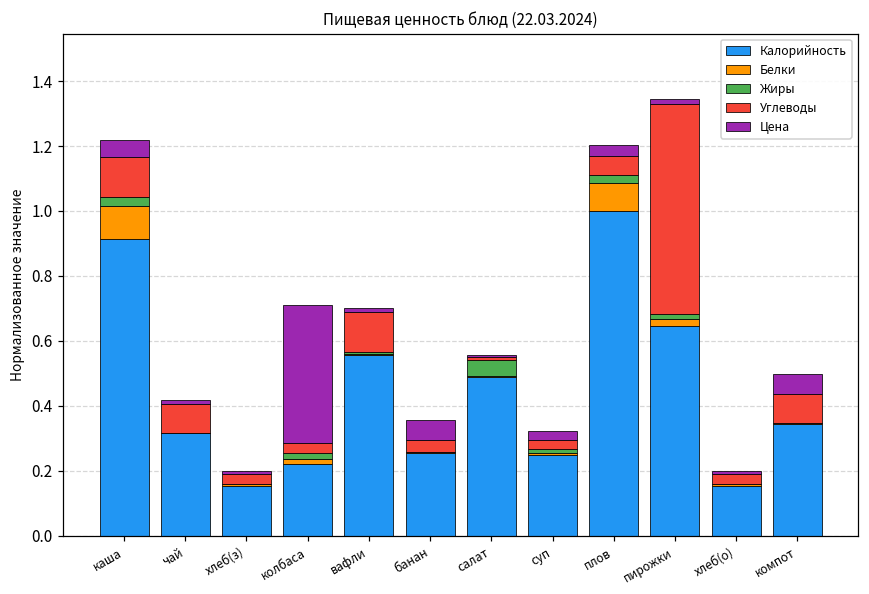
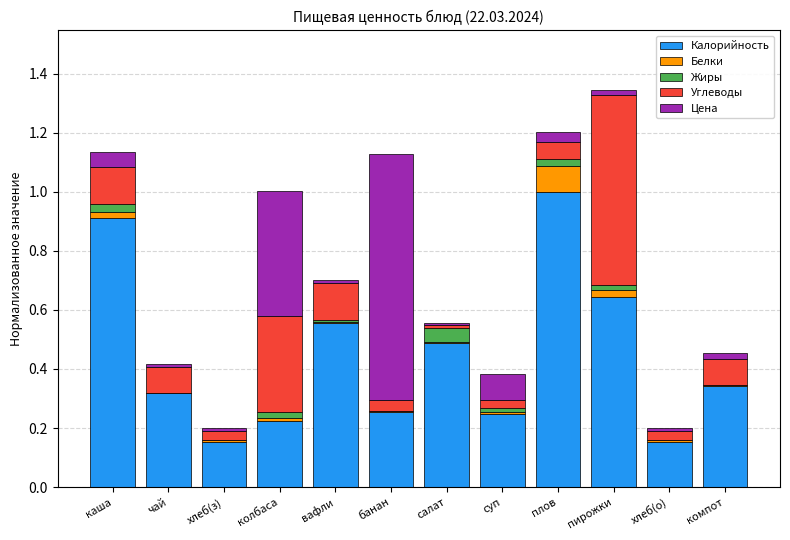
  {
    "Калорийность": {
      "каша": 0.91,
      "чай": 0.32,
      "хлеб(з)": 0.15,
      "колбаса": 0.22,
      "вафли": 0.56,
      "банан": 0.25,
      "салат": 0.49,
      "суп": 0.25,
      "плов": 1.00,
      "пирожки": 0.65,
      "хлеб(о)": 0.15,
      "компот": 0.34
    },
    "Белки": {
-     "каша": 0.10,
+     "каша": 0.02,
      "чай": 0.00,
      "колбаса": 0.01,
      "плов": 0.09,
      "пирожки": 0.02
    },
    "Жиры": {
      "каша": 0.03,
      "чай": 0.00,
      "хлеб(з)": 0.00,
      "колбаса": 0.02,
      "банан": 0.00,
      "салат": 0.05,
      "суп": 0.01,
      "плов": 0.03,
      "пирожки": 0.02,
      "хлеб(о)": 0.00,
      "компот": 0.00
    },
    "Углеводы": {
      "каша": 0.12,
      "чай": 0.09,
      "хлеб(з)": 0.03,
-     "колбаса": 0.03,
+     "колбаса": 0.32,
      "вафли": 0.12,
      "банан": 0.04,
      "салат": 0.01,
      "суп": 0.03,
      "плов": 0.06,
      "пирожки": 0.65,
      "хлеб(о)": 0.03,
      "компот": 0.09
    },
    "Цена": {
      "каша": 0.05,
      "чай": 0.01,
      "хлеб(з)": 0.01,
      "колбаса": 0.42,
      "вафли": 0.01,
-     "банан": 0.06,
-     "суп": 0.03,
+     "банан": 0.83,
+     "суп": 0.09,
      "плов": 0.03,
      "пирожки": 0.02,
      "хлеб(о)": 0.01,
-     "компот": 0.06
+     "компот": 0.02
    }
  }
